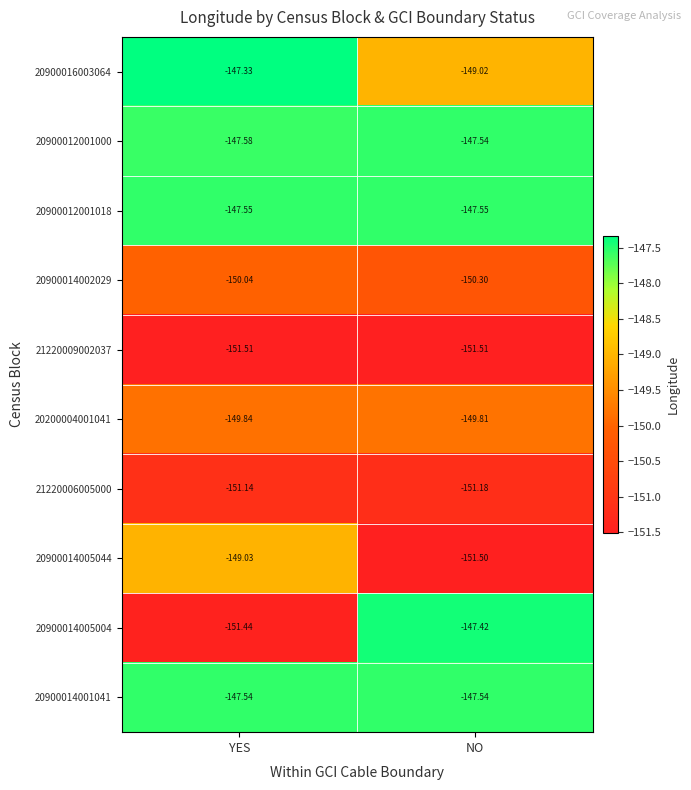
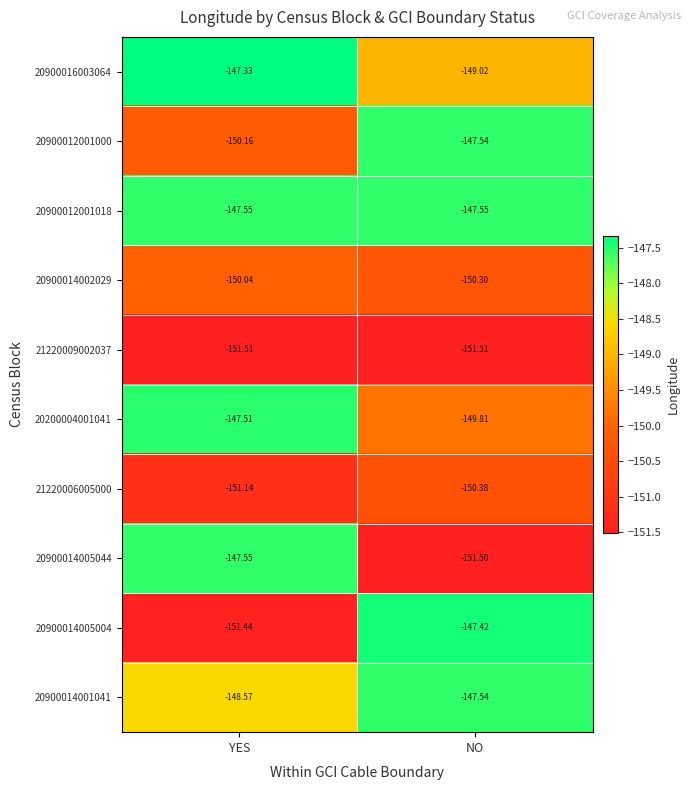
  {
    "20900016003064": {
      "YES": -147.33,
      "NO": -149.02
    },
    "20900012001000": {
-     "YES": -147.58,
+     "YES": -150.16,
      "NO": -147.54
    },
    "20900012001018": {
      "YES": -147.55,
      "NO": -147.55
    },
    "20900014002029": {
      "YES": -150.04,
      "NO": -150.30
    },
    "21220009002037": {
      "YES": -151.51,
      "NO": -151.51
    },
    "20200004001041": {
-     "YES": -149.84,
+     "YES": -147.51,
      "NO": -149.81
    },
    "21220006005000": {
      "YES": -151.14,
-     "NO": -151.18
+     "NO": -150.38
    },
    "20900014005044": {
-     "YES": -149.03,
+     "YES": -147.55,
      "NO": -151.50
    },
    "20900014005004": {
      "YES": -151.44,
      "NO": -147.42
    },
    "20900014001041": {
-     "YES": -147.54,
+     "YES": -148.57,
      "NO": -147.54
    }
  }
